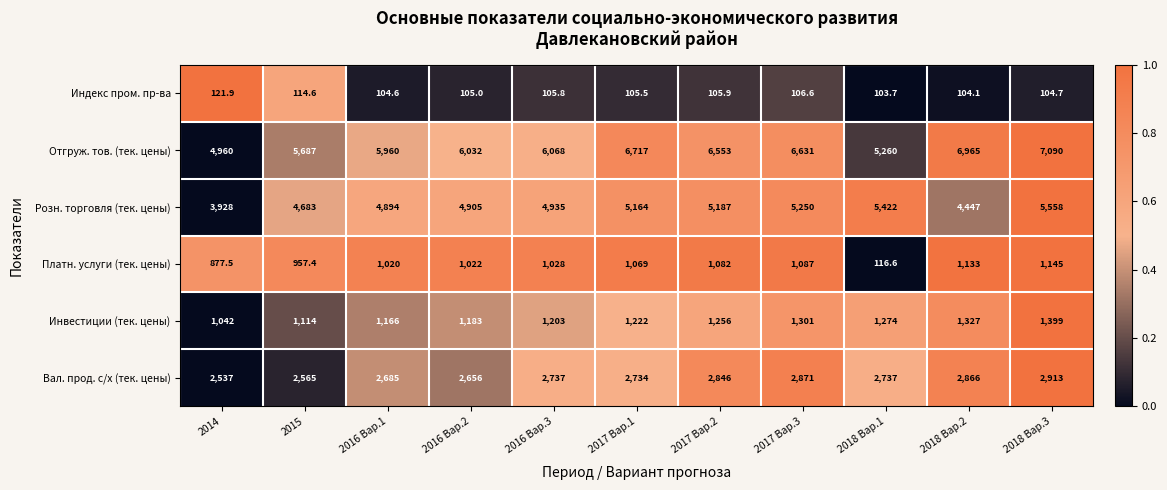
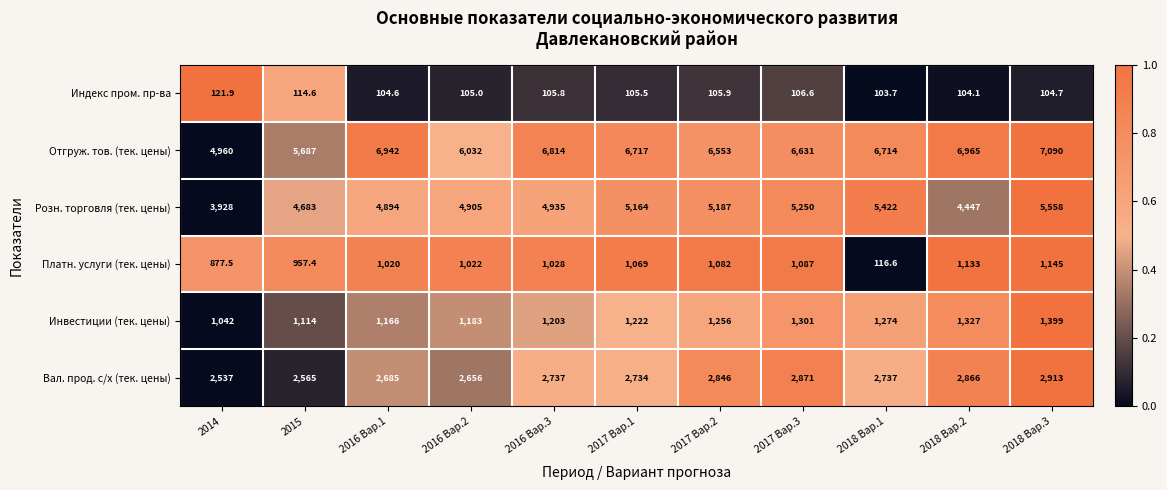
  {
    "Индекс пром. пр-ва": {
      "2014": "121.9",
      "2015": "114.6",
      "2016 Вар.1": "104.6",
      "2016 Вар.2": "105.0",
      "2016 Вар.3": "105.8",
      "2017 Вар.1": "105.5",
      "2017 Вар.2": "105.9",
      "2017 Вар.3": "106.6",
      "2018 Вар.1": "103.7",
      "2018 Вар.2": "104.1",
      "2018 Вар.3": "104.7"
    },
    "Отгруж. тов. (тек. цены)": {
      "2014": "4,960",
      "2015": "5,687",
-     "2016 Вар.1": "5,960",
+     "2016 Вар.1": "6,942",
      "2016 Вар.2": "6,032",
-     "2016 Вар.3": "6,068",
+     "2016 Вар.3": "6,814",
      "2017 Вар.1": "6,717",
      "2017 Вар.2": "6,553",
      "2017 Вар.3": "6,631",
-     "2018 Вар.1": "5,260",
+     "2018 Вар.1": "6,714",
      "2018 Вар.2": "6,965",
      "2018 Вар.3": "7,090"
    },
    "Розн. торговля (тек. цены)": {
      "2014": "3,928",
      "2015": "4,683",
      "2016 Вар.1": "4,894",
      "2016 Вар.2": "4,905",
      "2016 Вар.3": "4,935",
      "2017 Вар.1": "5,164",
      "2017 Вар.2": "5,187",
      "2017 Вар.3": "5,250",
      "2018 Вар.1": "5,422",
      "2018 Вар.2": "4,447",
      "2018 Вар.3": "5,558"
    },
    "Платн. услуги (тек. цены)": {
      "2014": "877.5",
      "2015": "957.4",
      "2016 Вар.1": "1,020",
      "2016 Вар.2": "1,022",
      "2016 Вар.3": "1,028",
      "2017 Вар.1": "1,069",
      "2017 Вар.2": "1,082",
      "2017 Вар.3": "1,087",
      "2018 Вар.1": "116.6",
      "2018 Вар.2": "1,133",
      "2018 Вар.3": "1,145"
    },
    "Инвестиции (тек. цены)": {
      "2014": "1,042",
      "2015": "1,114",
      "2016 Вар.1": "1,166",
      "2016 Вар.2": "1,183",
      "2016 Вар.3": "1,203",
      "2017 Вар.1": "1,222",
      "2017 Вар.2": "1,256",
      "2017 Вар.3": "1,301",
      "2018 Вар.1": "1,274",
      "2018 Вар.2": "1,327",
      "2018 Вар.3": "1,399"
    },
    "Вал. прод. с/х (тек. цены)": {
      "2014": "2,537",
      "2015": "2,565",
      "2016 Вар.1": "2,685",
      "2016 Вар.2": "2,656",
      "2016 Вар.3": "2,737",
      "2017 Вар.1": "2,734",
      "2017 Вар.2": "2,846",
      "2017 Вар.3": "2,871",
      "2018 Вар.1": "2,737",
      "2018 Вар.2": "2,866",
      "2018 Вар.3": "2,913"
    }
  }
